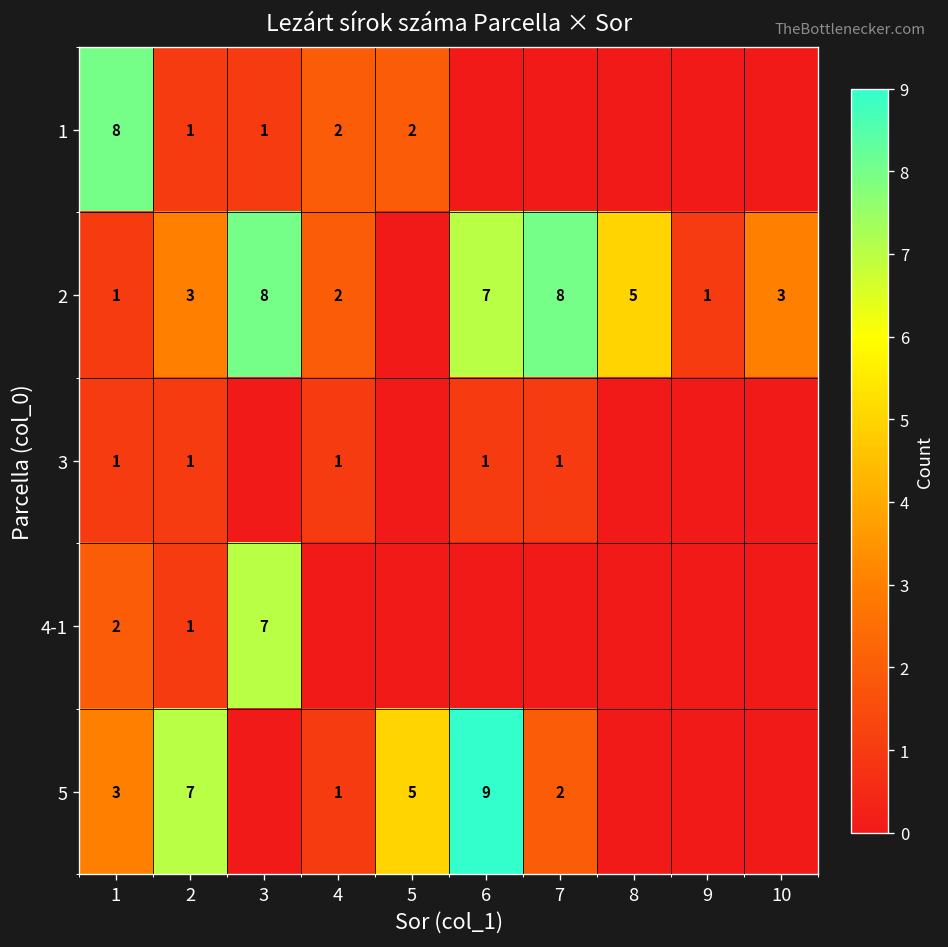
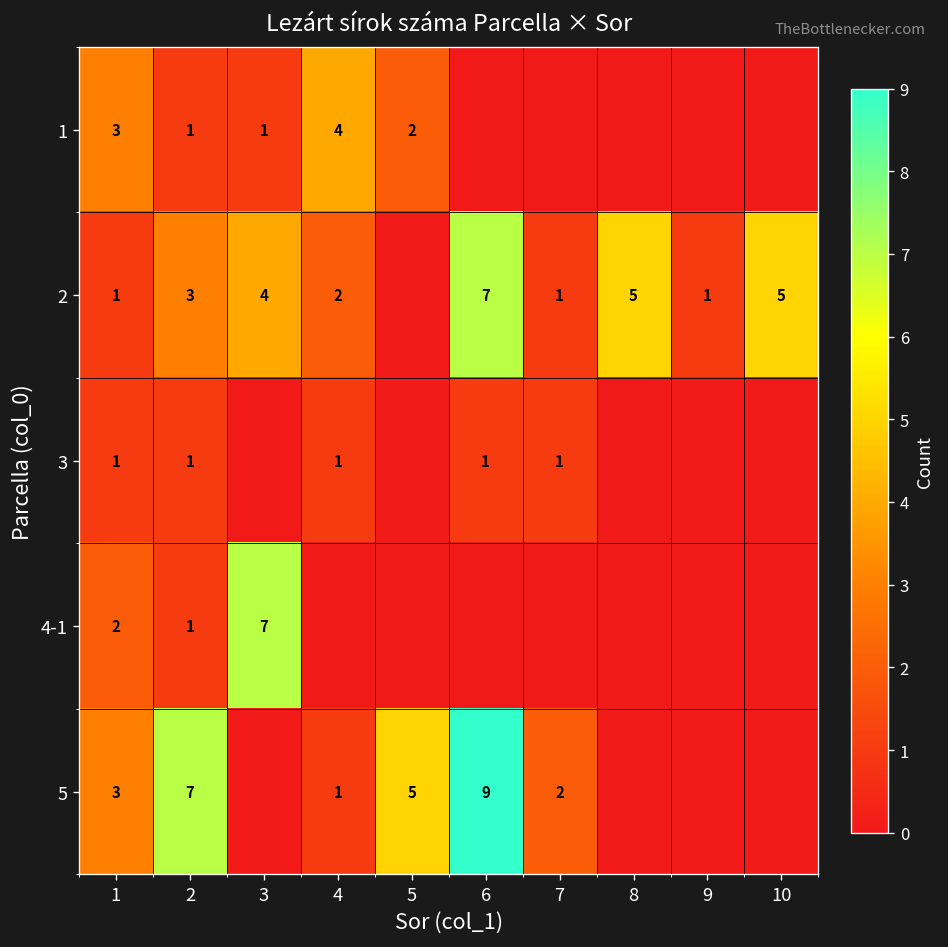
  {
    "1": {
-     "1": 8,
+     "1": 3,
      "2": 1,
      "3": 1,
-     "4": 2,
+     "4": 4,
      "5": 2
    },
    "2": {
      "1": 1,
      "2": 3,
-     "3": 8,
+     "3": 4,
      "4": 2,
      "6": 7,
-     "7": 8,
+     "7": 1,
      "8": 5,
      "9": 1,
-     "10": 3
+     "10": 5
    },
    "3": {
      "1": 1,
      "2": 1,
      "4": 1,
      "6": 1,
      "7": 1
    },
    "4-1": {
      "1": 2,
      "2": 1,
      "3": 7
    },
    "5": {
      "1": 3,
      "2": 7,
      "4": 1,
      "5": 5,
      "6": 9,
      "7": 2
    }
  }
